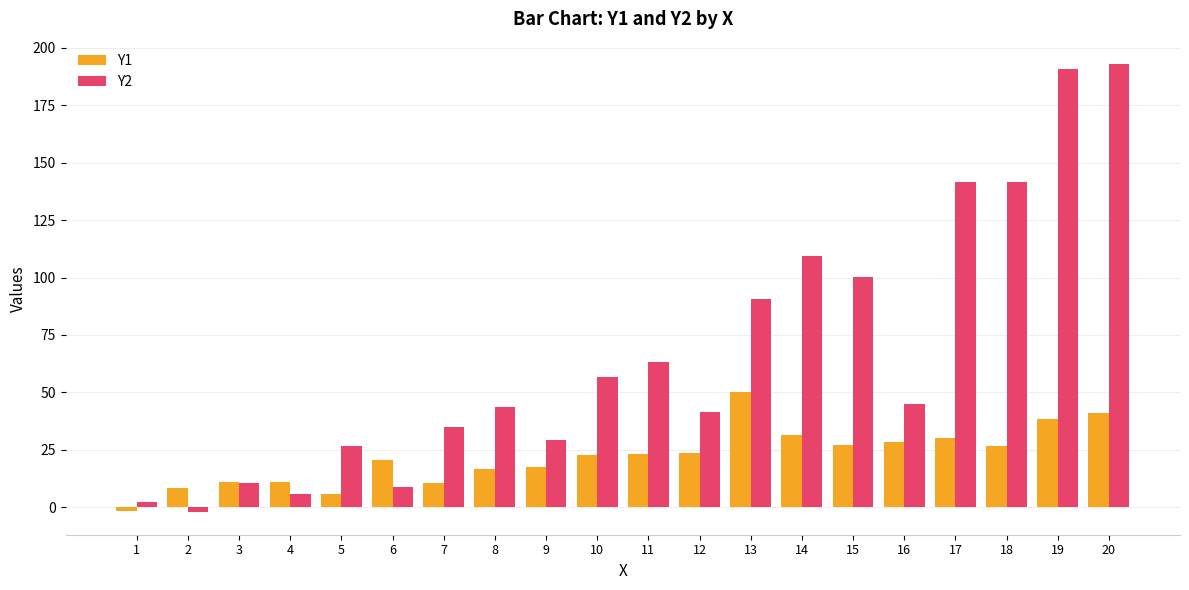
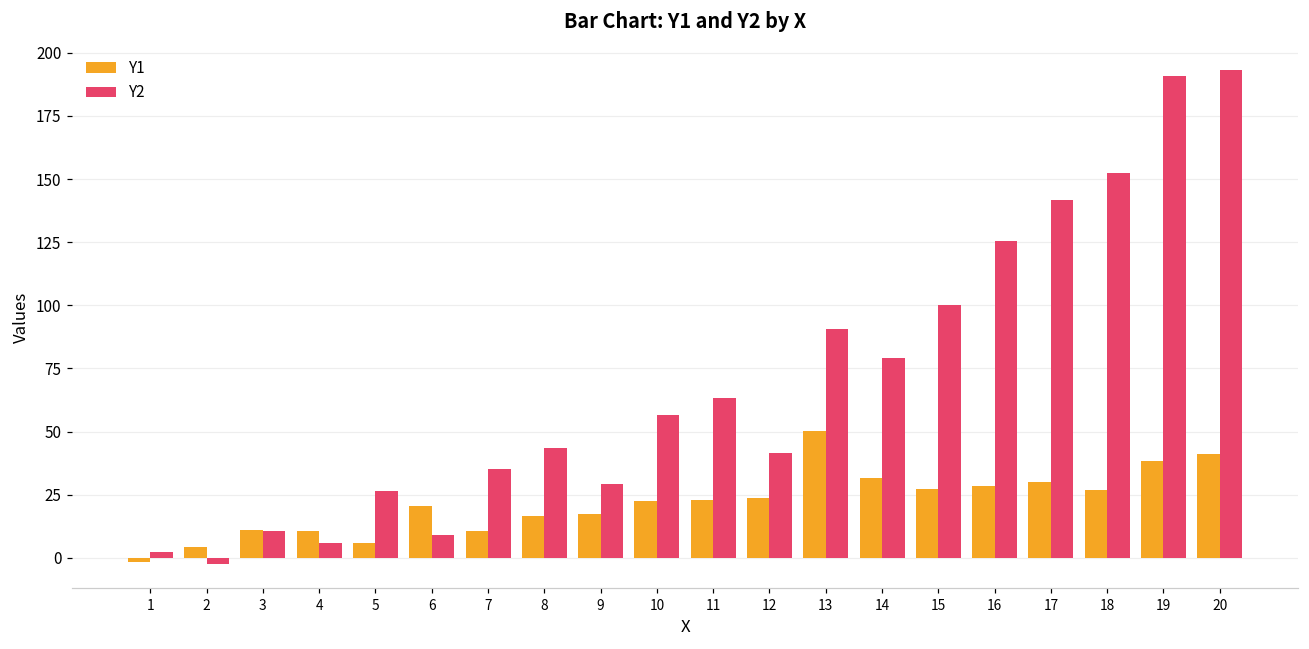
  {
    "Y1": {
      "1": -2,
-     "2": 8,
+     "2": 4,
      "3": 11,
      "4": 11,
      "5": 6,
      "6": 21,
      "7": 10,
      "8": 17,
      "9": 17,
      "10": 23,
      "11": 23,
      "12": 24,
      "13": 50,
      "14": 31,
      "15": 27,
      "16": 29,
      "17": 30,
      "18": 27,
      "19": 38,
      "20": 41
    },
    "Y2": {
      "1": 2,
      "2": -2,
      "3": 11,
      "4": 6,
      "5": 27,
      "6": 9,
      "7": 35,
      "8": 43,
      "9": 29,
      "10": 57,
      "11": 63,
      "12": 41,
      "13": 90,
-     "14": 110,
+     "14": 79,
      "15": 100,
-     "16": 45,
+     "16": 125,
      "17": 142,
-     "18": 142,
+     "18": 153,
      "19": 191,
      "20": 193
    }
  }
